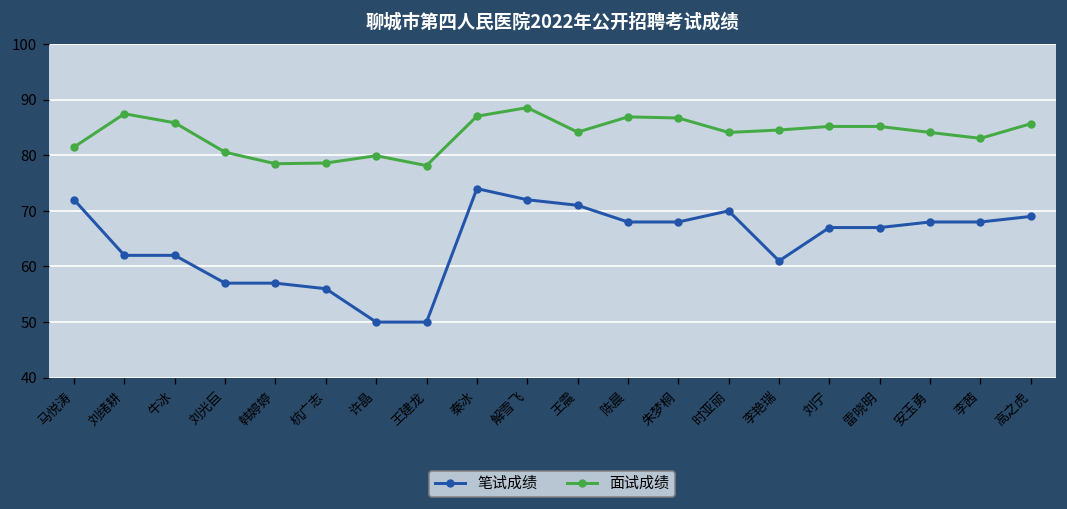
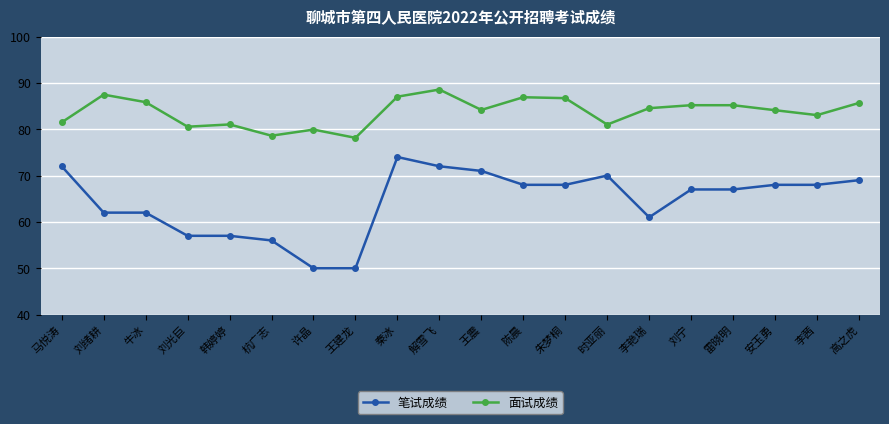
  {
    "笔试成绩": {
      "马悦涛": 72,
      "刘绪耕": 62,
      "牛冰": 62,
      "刘光巨": 57,
      "韩婷婷": 57,
      "杭广志": 56,
      "许晶": 50,
      "王建龙": 50,
      "秦冰": 74,
      "解雪飞": 72,
      "王震": 71,
      "陈晨": 68,
      "朱梦桐": 68,
      "时亚丽": 70,
      "李艳瑞": 61,
      "刘宁": 67,
      "雷晓明": 67,
      "安玉勇": 68,
      "李茜": 68,
      "高之虎": 69
    },
    "面试成绩": {
      "马悦涛": 81,
      "刘绪耕": 87,
      "牛冰": 86,
      "刘光巨": 81,
-     "韩婷婷": 78,
+     "韩婷婷": 81,
      "杭广志": 79,
      "许晶": 80,
      "王建龙": 78,
      "秦冰": 87,
      "解雪飞": 89,
      "王震": 84,
      "陈晨": 87,
      "朱梦桐": 87,
-     "时亚丽": 84,
+     "时亚丽": 81,
      "李艳瑞": 85,
      "刘宁": 85,
      "雷晓明": 85,
      "安玉勇": 84,
      "李茜": 83,
      "高之虎": 86
    }
  }
